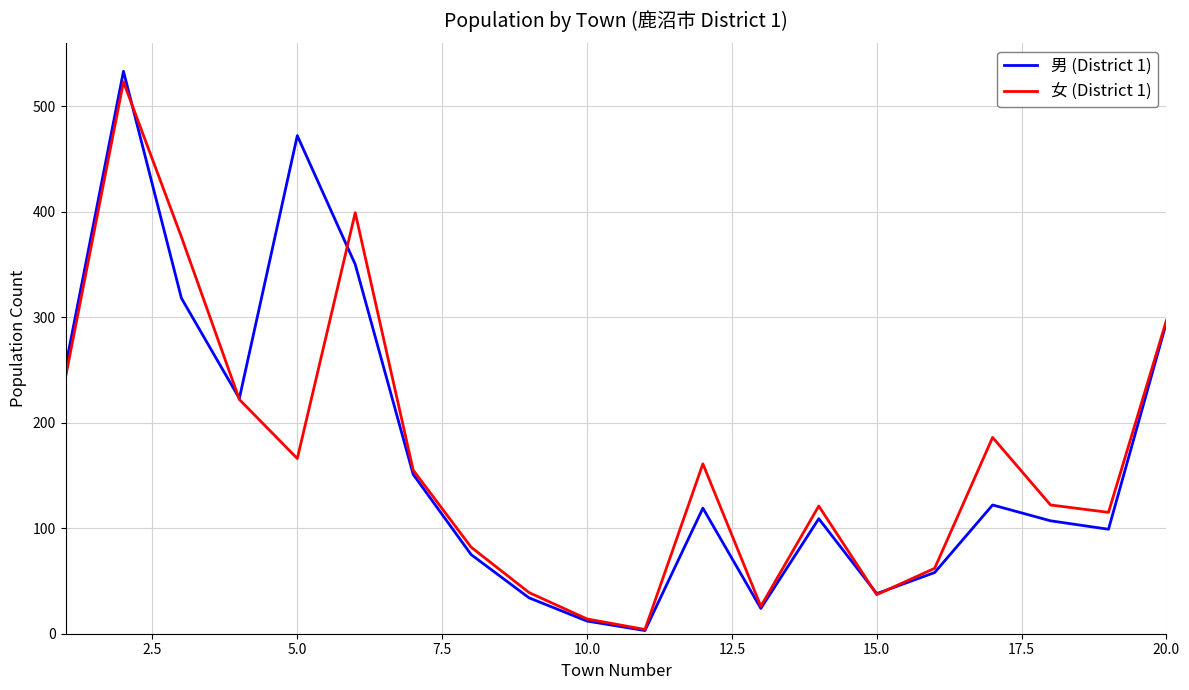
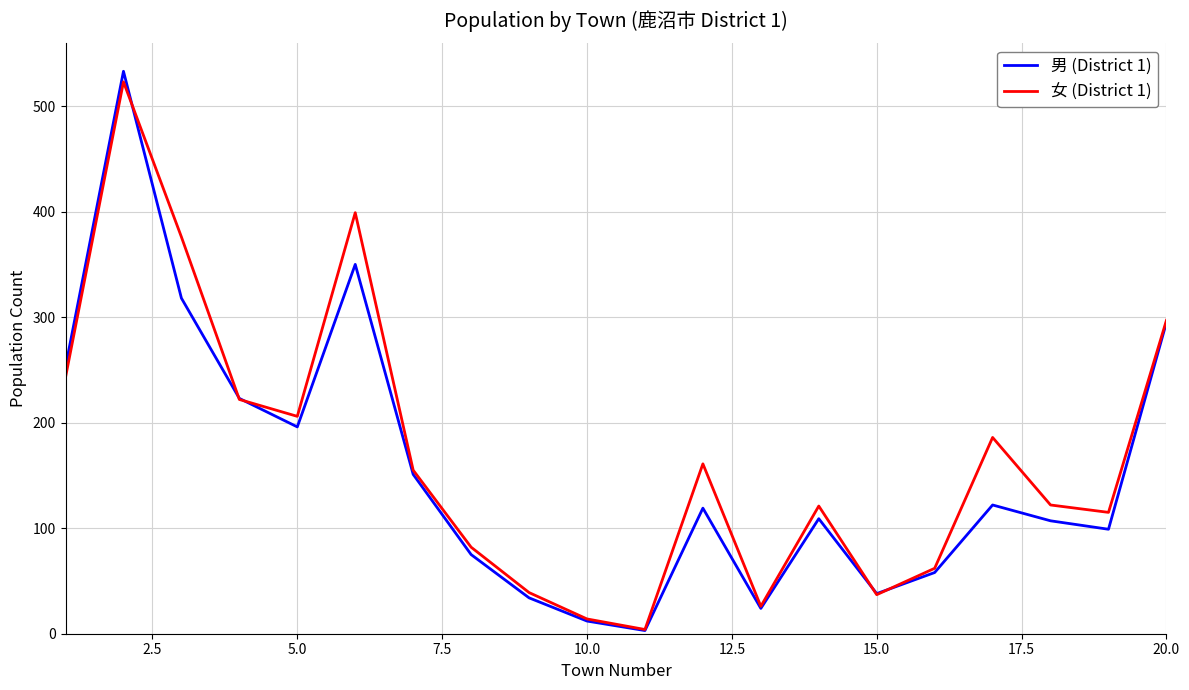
  {
    "男 (District 1)": {
-     "5.0": 472
+     "5.0": 196
    },
    "女 (District 1)": {
-     "5.0": 166
+     "5.0": 206
    }
  }
